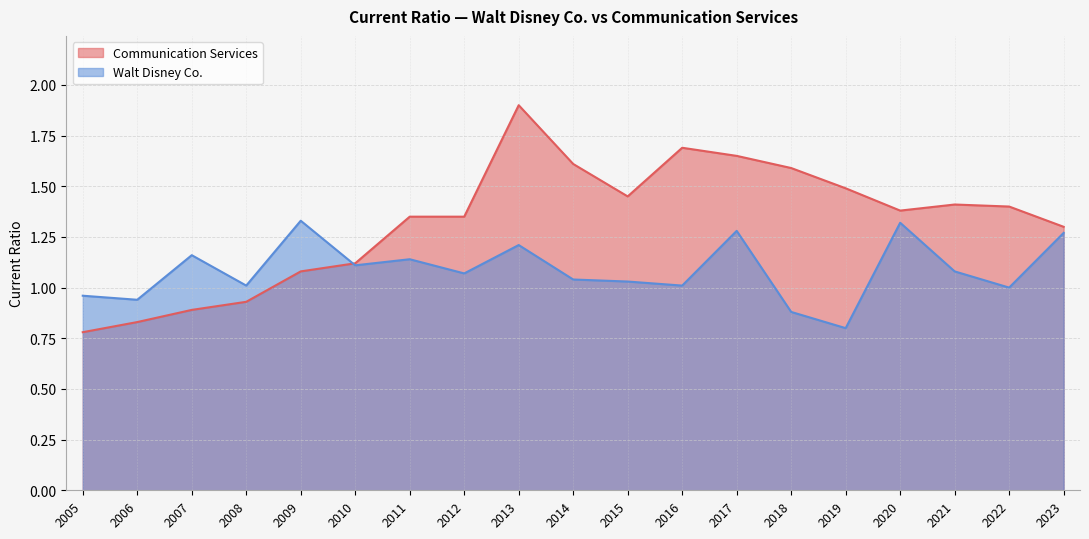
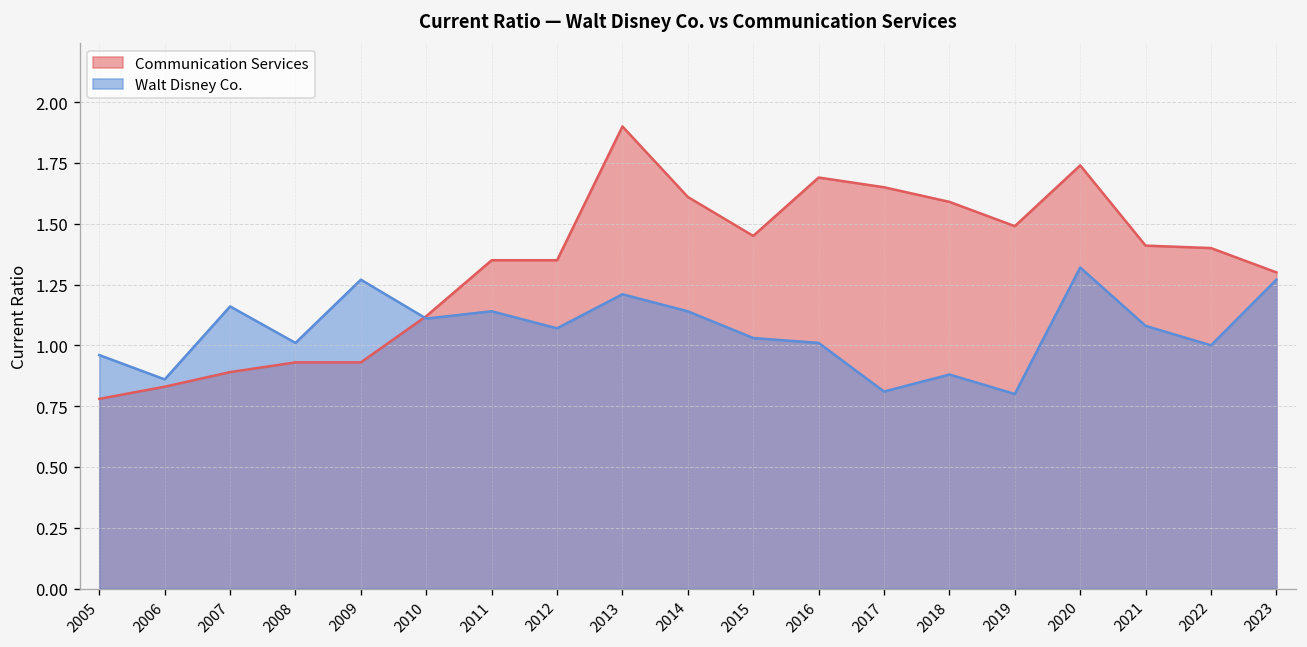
  {
    "Communication Services": {
      "2005": 0.78,
      "2006": 0.83,
      "2007": 0.89,
      "2008": 0.93,
-     "2009": 1.08,
+     "2009": 0.93,
      "2011": 1.35,
      "2012": 1.35,
      "2013": 1.90,
      "2014": 1.61,
      "2015": 1.45,
      "2016": 1.69,
      "2017": 1.65,
      "2018": 1.59,
      "2019": 1.49,
-     "2020": 1.38,
+     "2020": 1.74,
      "2021": 1.41,
      "2022": 1.40,
      "2023": 1.30
    },
    "Walt Disney Co.": {
      "2005": 0.96,
-     "2006": 0.94,
+     "2006": 0.86,
      "2007": 1.16,
      "2008": 1.01,
-     "2009": 1.33,
+     "2009": 1.27,
      "2011": 1.14,
      "2012": 1.07,
      "2013": 1.21,
-     "2014": 1.04,
+     "2014": 1.14,
      "2015": 1.03,
      "2016": 1.01,
-     "2017": 1.28,
+     "2017": 0.81,
      "2018": 0.88,
      "2019": 0.80,
      "2020": 1.32,
      "2021": 1.08,
      "2022": 1.00,
      "2023": 1.27
    }
  }
